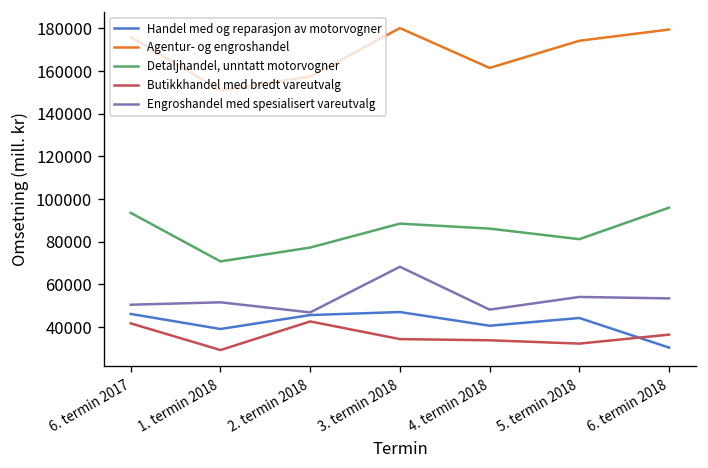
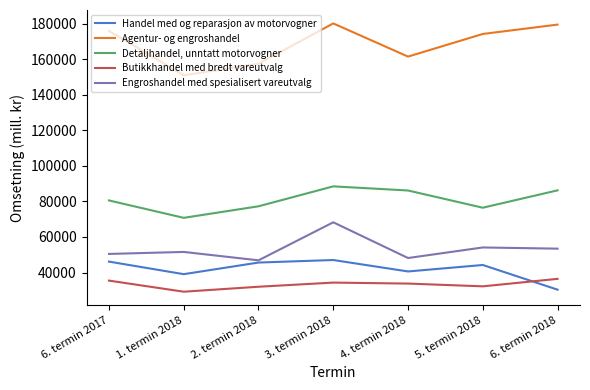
  {
    "Handel med og reparasjon av motorvogner": {
      "6. termin 2017": 46000,
      "1. termin 2018": 39000,
      "3. termin 2018": 47000,
      "4. termin 2018": 41000,
      "5. termin 2018": 44000,
      "6. termin 2018": 30000
    },
    "Agentur- og engroshandel": {
      "3. termin 2018": 180000,
      "4. termin 2018": 161000,
      "5. termin 2018": 174000,
      "6. termin 2018": 179000
    },
    "Detaljhandel, unntatt motorvogner": {
-     "6. termin 2017": 94000,
+     "6. termin 2017": 81000,
      "1. termin 2018": 71000,
      "2. termin 2018": 77000,
      "3. termin 2018": 88000,
      "4. termin 2018": 86000,
-     "5. termin 2018": 81000,
-     "6. termin 2018": 96000
+     "5. termin 2018": 76000,
+     "6. termin 2018": 86000
    },
    "Butikkhandel med bredt vareutvalg": {
-     "6. termin 2017": 42000,
+     "6. termin 2017": 35000,
      "1. termin 2018": 29000,
-     "2. termin 2018": 43000,
+     "2. termin 2018": 32000,
      "3. termin 2018": 34000,
      "4. termin 2018": 34000,
      "5. termin 2018": 32000,
      "6. termin 2018": 36000
    },
    "Engroshandel med spesialisert vareutvalg": {
      "6. termin 2017": 50000,
      "1. termin 2018": 52000,
      "3. termin 2018": 68000,
      "4. termin 2018": 48000,
      "5. termin 2018": 54000,
      "6. termin 2018": 53000
    }
  }
